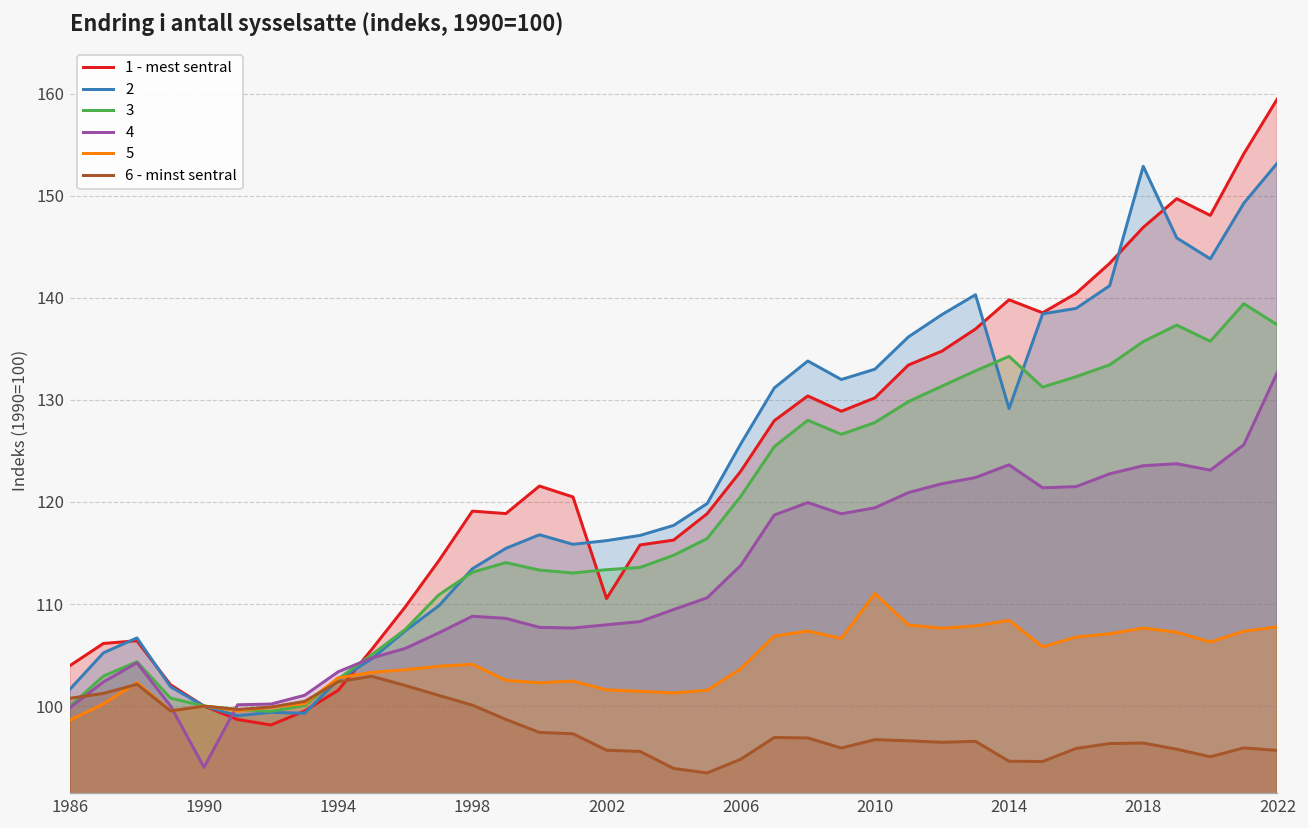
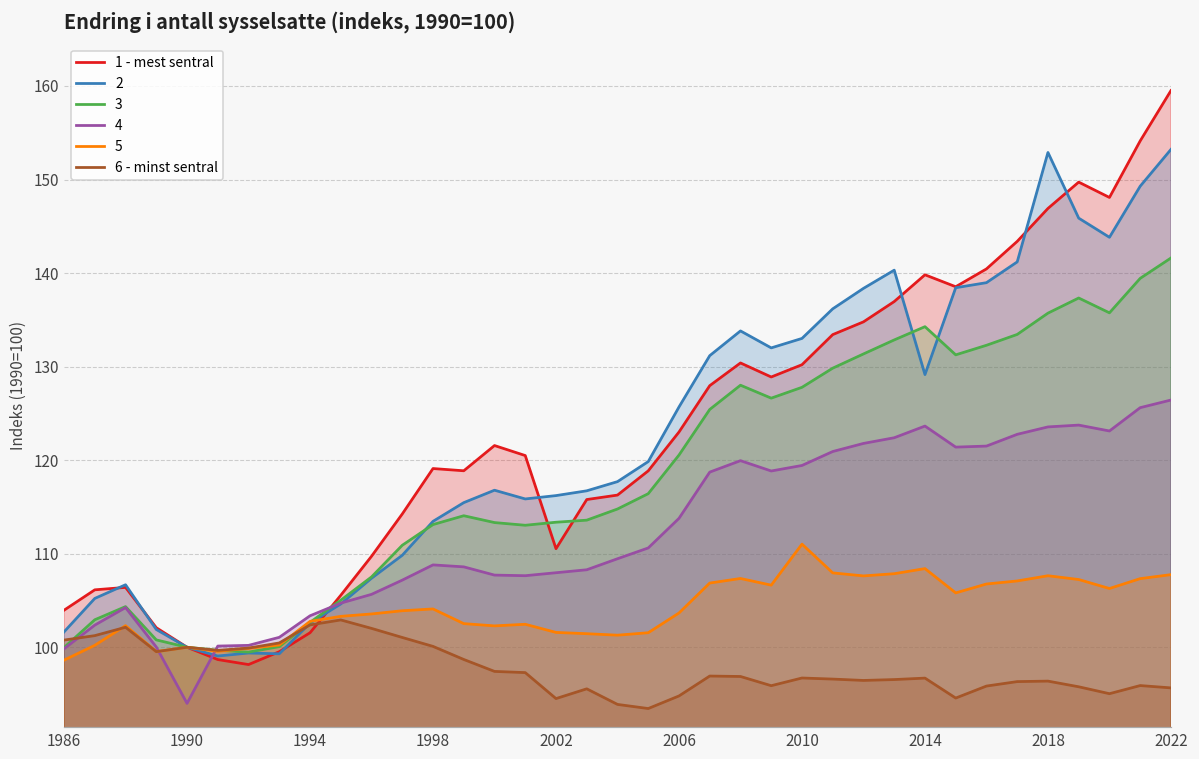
  {
    "1 - mest sentral": {
      "1986": 104,
      "1994": 102,
      "1998": 119,
      "2002": 111,
      "2006": 123,
      "2010": 130,
      "2014": 140,
      "2018": 147,
      "2022": 160
    },
    "2": {
      "1986": 102,
      "1998": 113,
      "2002": 116,
      "2006": 126,
      "2010": 133,
      "2014": 129,
      "2018": 153,
      "2022": 153
    },
    "3": {
      "1998": 113,
      "2002": 113,
      "2006": 121,
      "2010": 128,
      "2014": 134,
      "2018": 136,
-     "2022": 137
+     "2022": 142
    },
    "4": {
      "1990": 94,
      "1994": 103,
      "1998": 109,
      "2002": 108,
      "2006": 114,
      "2010": 119,
      "2014": 124,
      "2018": 124,
-     "2022": 133
+     "2022": 126
    },
    "5": {
      "1986": 99,
      "1998": 104,
      "2002": 102,
      "2006": 104,
      "2010": 111,
      "2014": 108,
      "2018": 108,
      "2022": 108
    },
    "6 - minst sentral": {
      "1986": 101,
      "1998": 100,
-     "2002": 96,
+     "2002": 95,
      "2006": 95,
      "2010": 97,
-     "2014": 95,
+     "2014": 97,
      "2018": 96,
      "2022": 96
    }
  }
